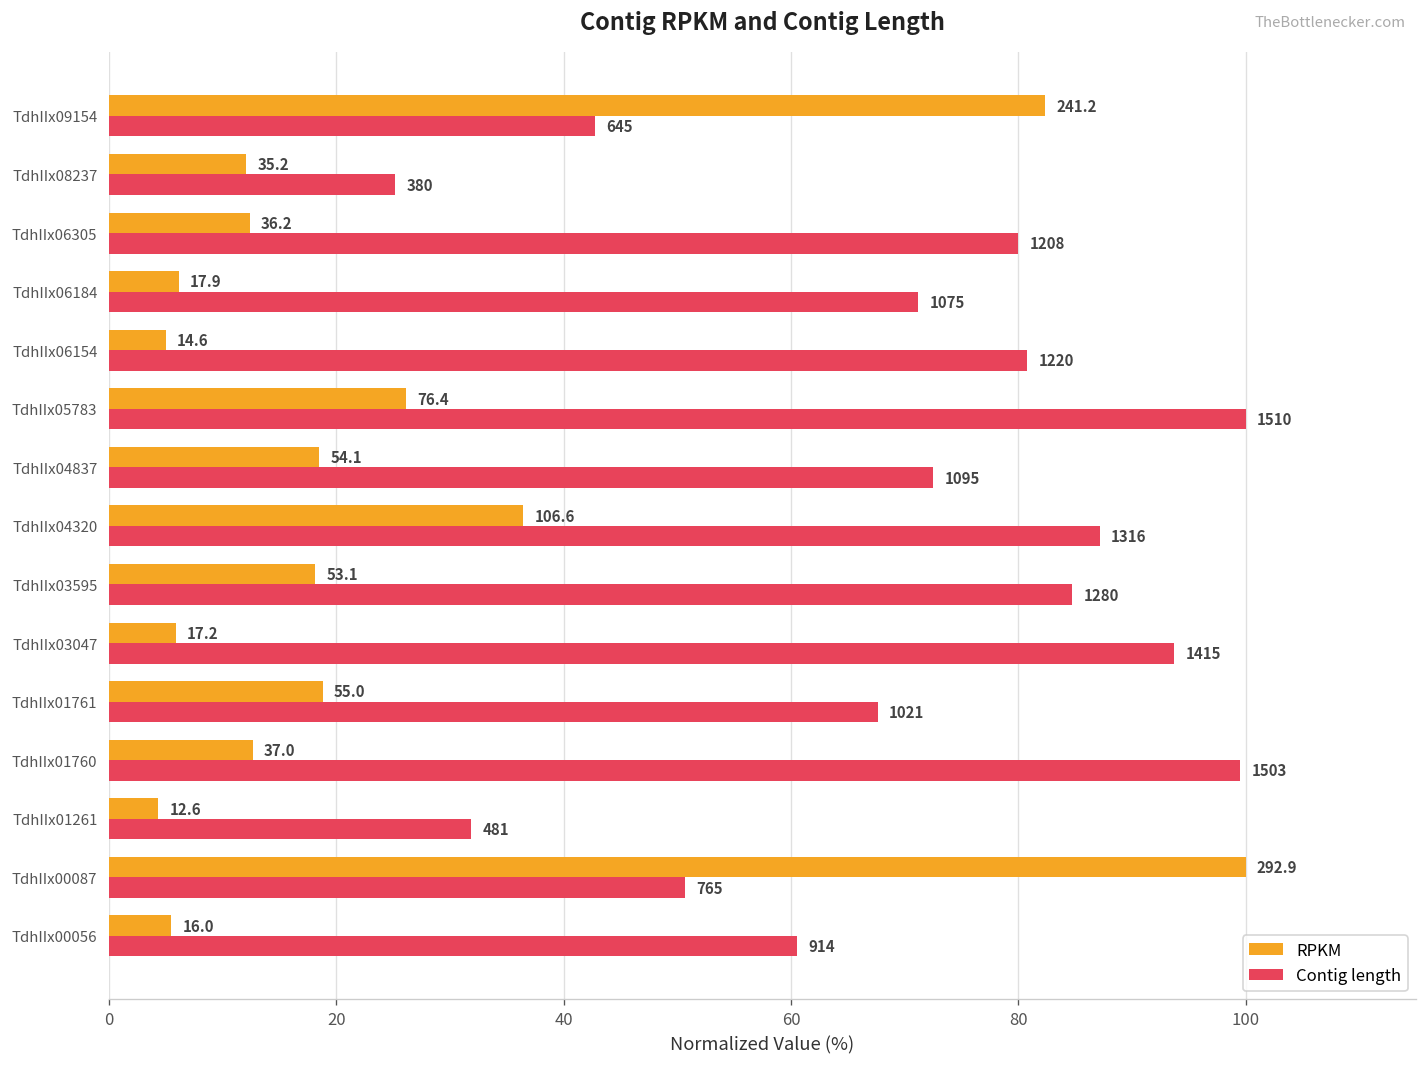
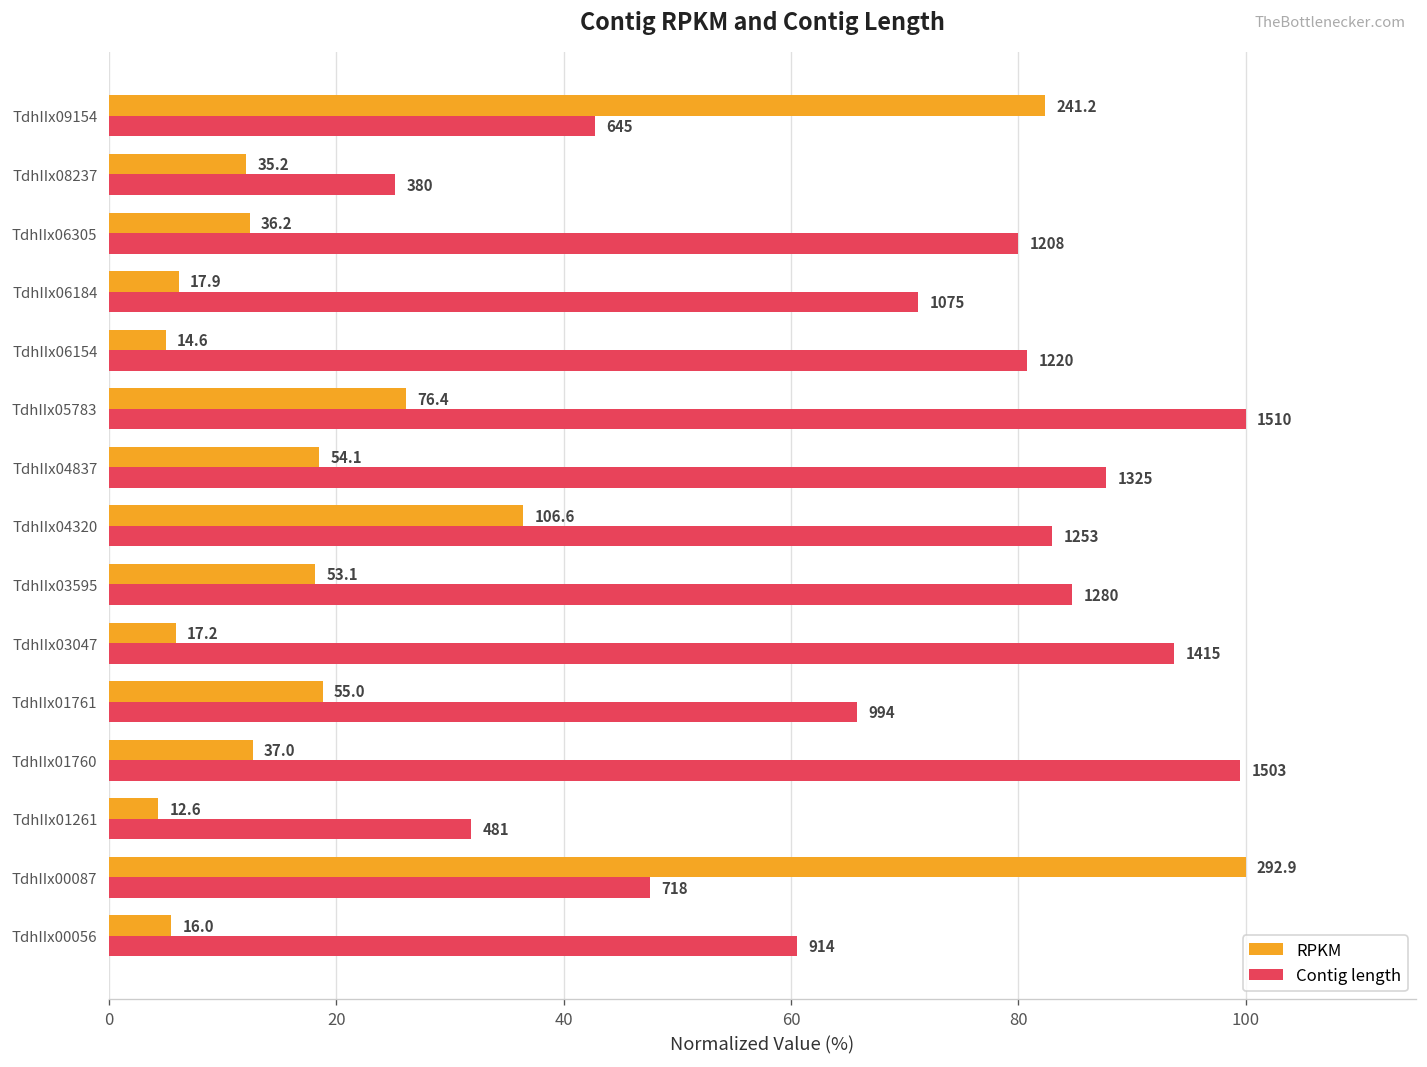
  {
    "Contig length": {
-     "TdhIIx04837": 1095,
-     "TdhIIx04320": 1316,
-     "TdhIIx01761": 1021,
-     "TdhIIx00087": 765
+     "TdhIIx04837": 1325,
+     "TdhIIx04320": 1253,
+     "TdhIIx01761": 994,
+     "TdhIIx00087": 718
    }
  }
